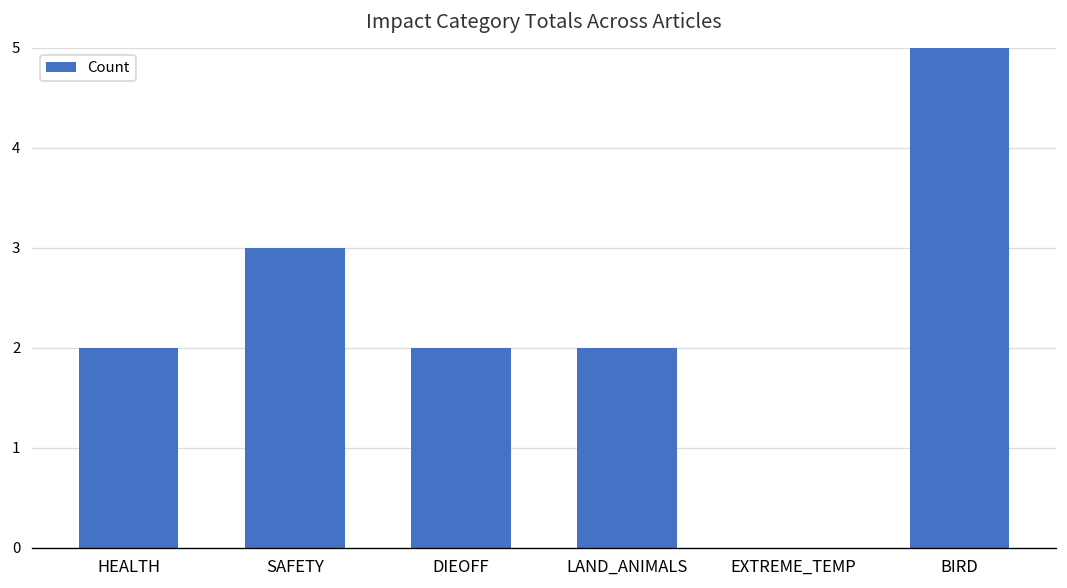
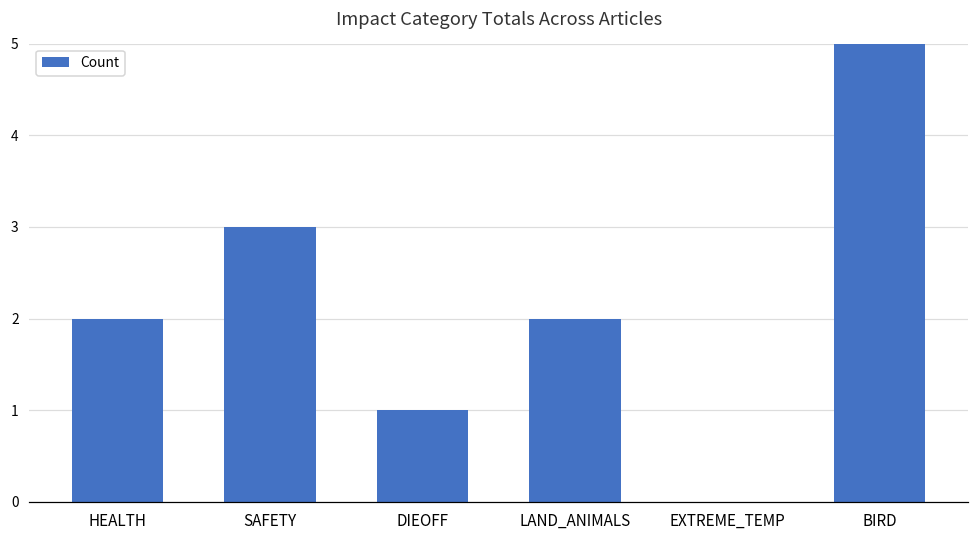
  {
    "HEALTH": 2,
    "SAFETY": 3,
-   "DIEOFF": 2,
+   "DIEOFF": 1,
    "LAND_ANIMALS": 2,
    "EXTREME_TEMP": 0
  }
